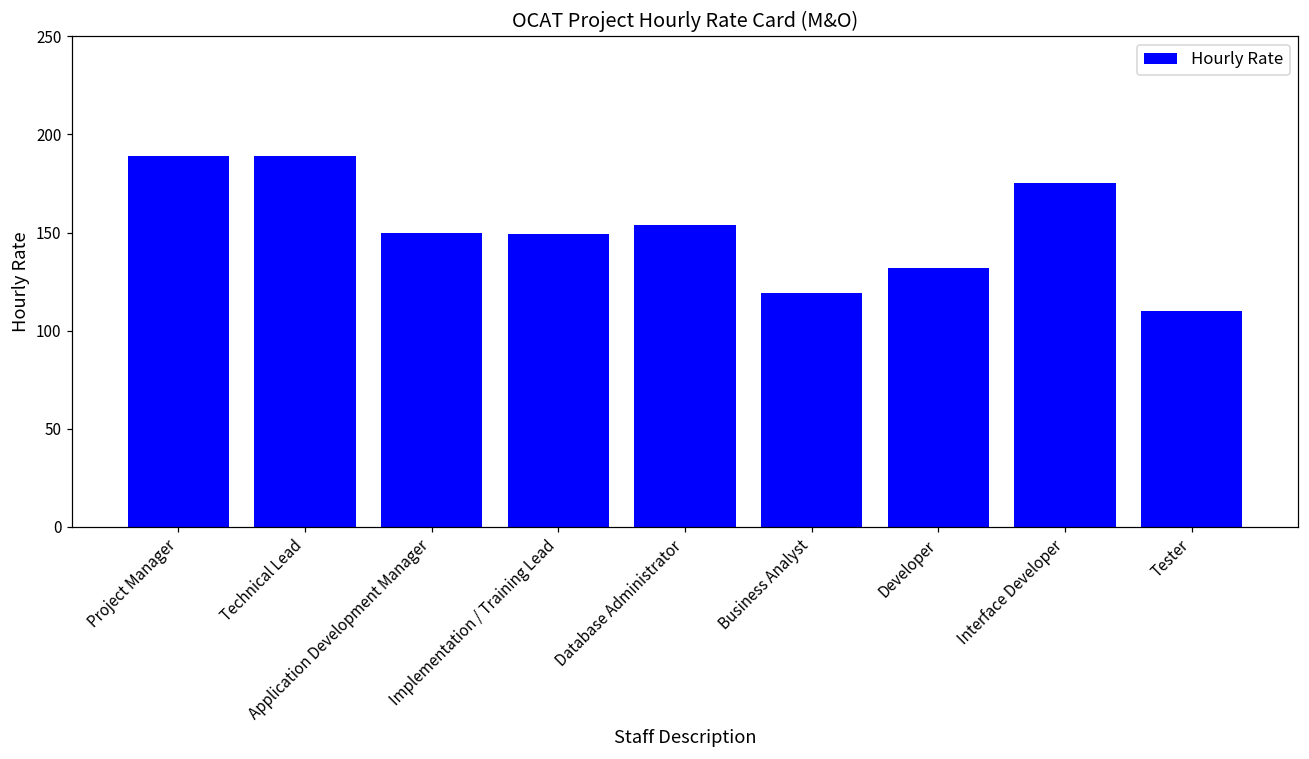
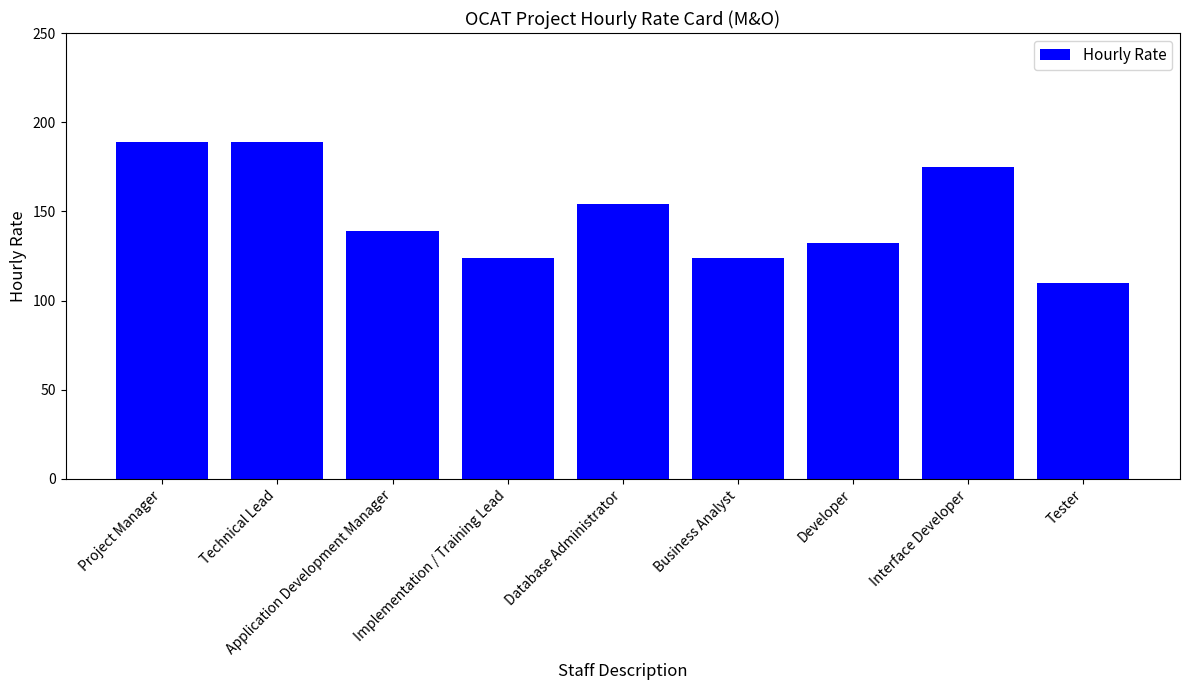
  {
    "Project Manager": 189,
    "Technical Lead": 189,
-   "Application Development Manager": 150,
-   "Implementation / Training Lead": 149,
+   "Application Development Manager": 139,
+   "Implementation / Training Lead": 124,
    "Database Administrator": 154,
-   "Business Analyst": 119,
+   "Business Analyst": 124,
    "Developer": 132,
    "Interface Developer": 175,
    "Tester": 110
  }
